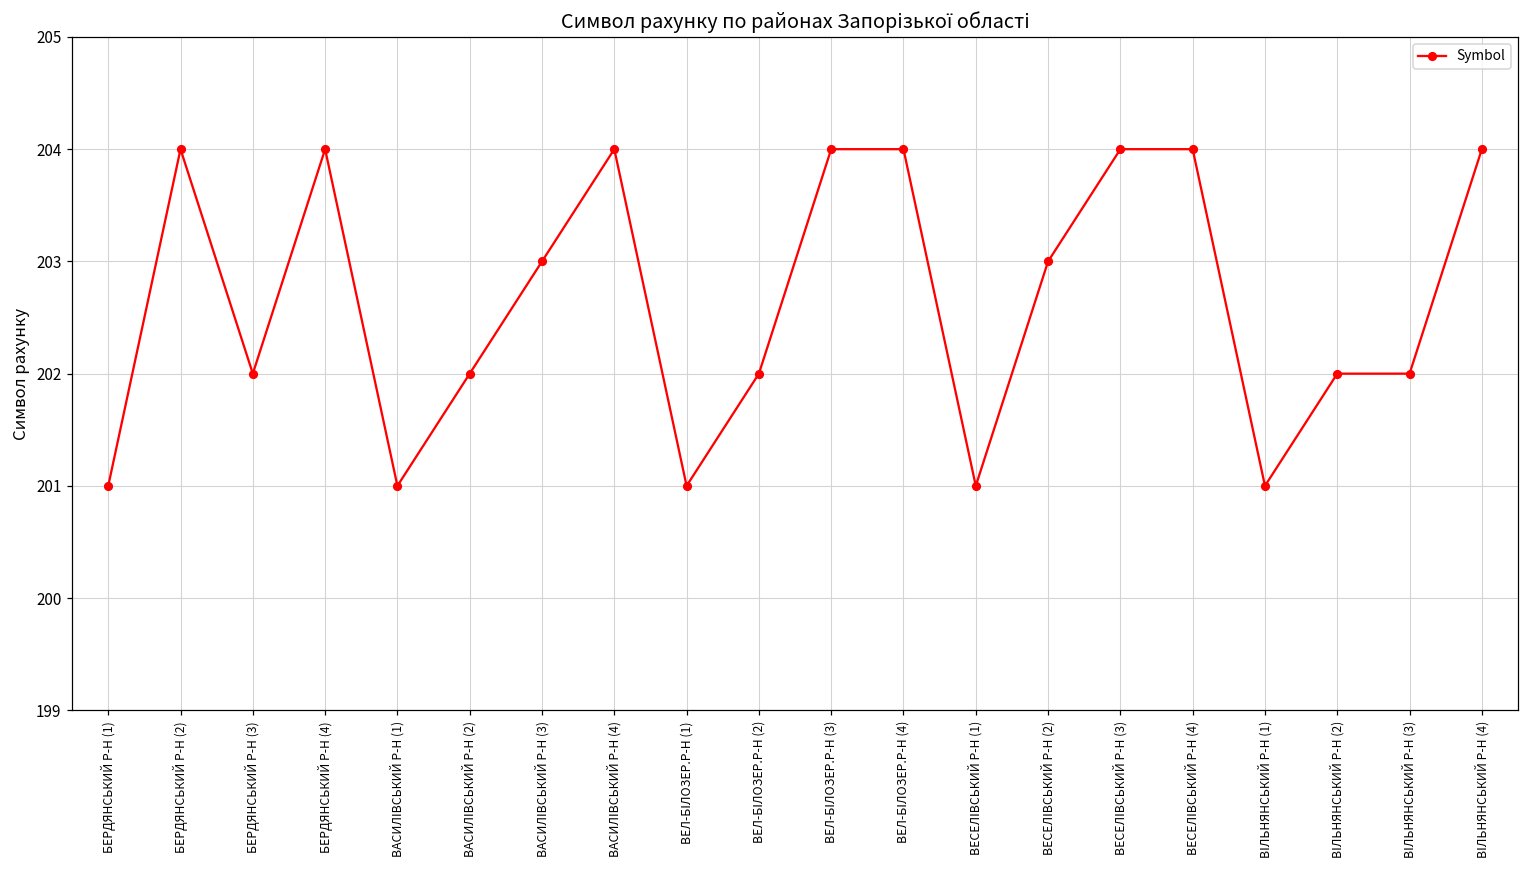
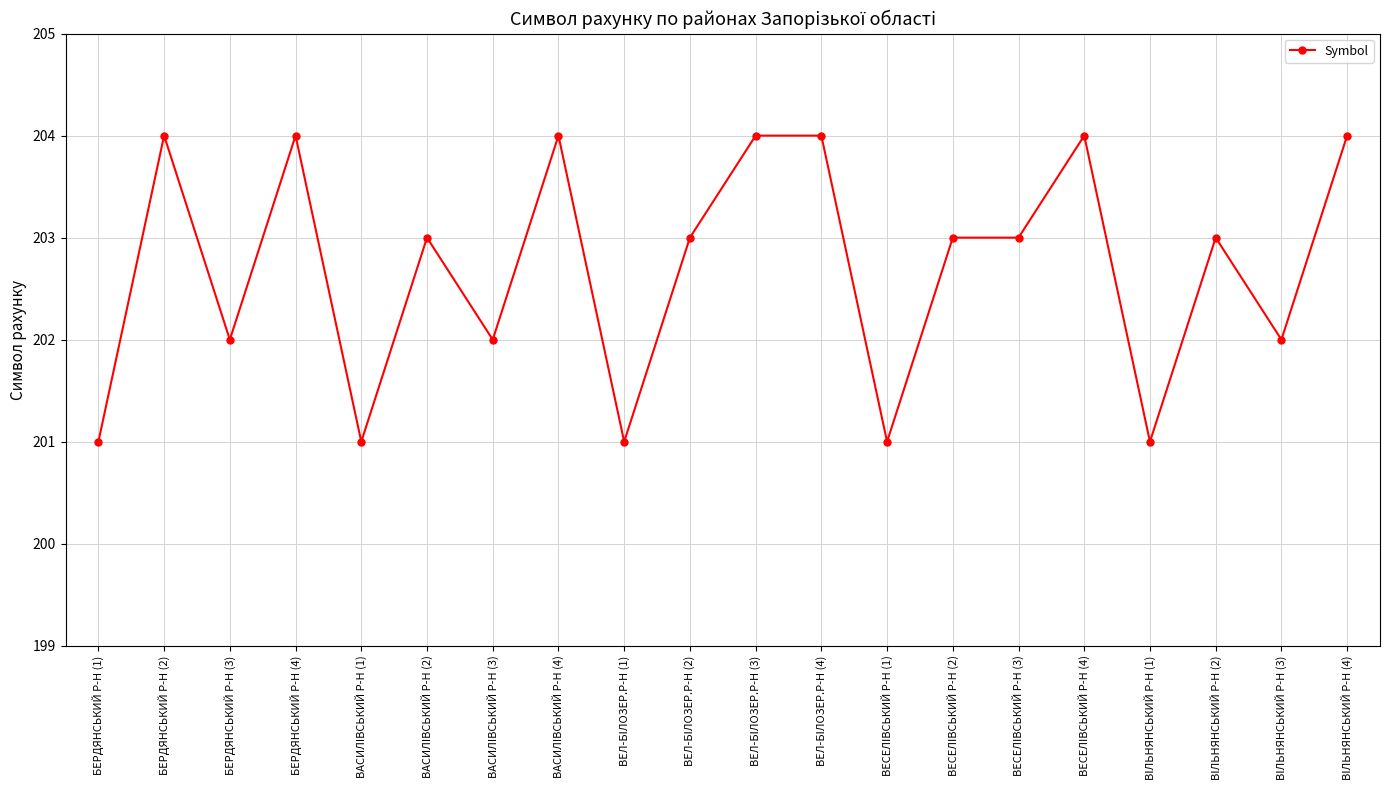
  {
    "БЕРДЯНСЬКИЙ Р-Н (1)": 201,
    "БЕРДЯНСЬКИЙ Р-Н (2)": 204,
    "БЕРДЯНСЬКИЙ Р-Н (3)": 202,
    "БЕРДЯНСЬКИЙ Р-Н (4)": 204,
    "ВАСИЛІВСЬКИЙ Р-Н (1)": 201,
-   "ВАСИЛІВСЬКИЙ Р-Н (2)": 202,
-   "ВАСИЛІВСЬКИЙ Р-Н (3)": 203,
+   "ВАСИЛІВСЬКИЙ Р-Н (2)": 203,
+   "ВАСИЛІВСЬКИЙ Р-Н (3)": 202,
    "ВАСИЛІВСЬКИЙ Р-Н (4)": 204,
    "ВЕЛ-БІЛОЗЕР.Р-Н (1)": 201,
-   "ВЕЛ-БІЛОЗЕР.Р-Н (2)": 202,
+   "ВЕЛ-БІЛОЗЕР.Р-Н (2)": 203,
    "ВЕЛ-БІЛОЗЕР.Р-Н (3)": 204,
    "ВЕЛ-БІЛОЗЕР.Р-Н (4)": 204,
    "ВЕСЕЛІВСЬКИЙ Р-Н (1)": 201,
    "ВЕСЕЛІВСЬКИЙ Р-Н (2)": 203,
-   "ВЕСЕЛІВСЬКИЙ Р-Н (3)": 204,
+   "ВЕСЕЛІВСЬКИЙ Р-Н (3)": 203,
    "ВЕСЕЛІВСЬКИЙ Р-Н (4)": 204,
    "ВІЛЬНЯНСЬКИЙ Р-Н (1)": 201,
-   "ВІЛЬНЯНСЬКИЙ Р-Н (2)": 202,
+   "ВІЛЬНЯНСЬКИЙ Р-Н (2)": 203,
    "ВІЛЬНЯНСЬКИЙ Р-Н (3)": 202,
    "ВІЛЬНЯНСЬКИЙ Р-Н (4)": 204
  }
